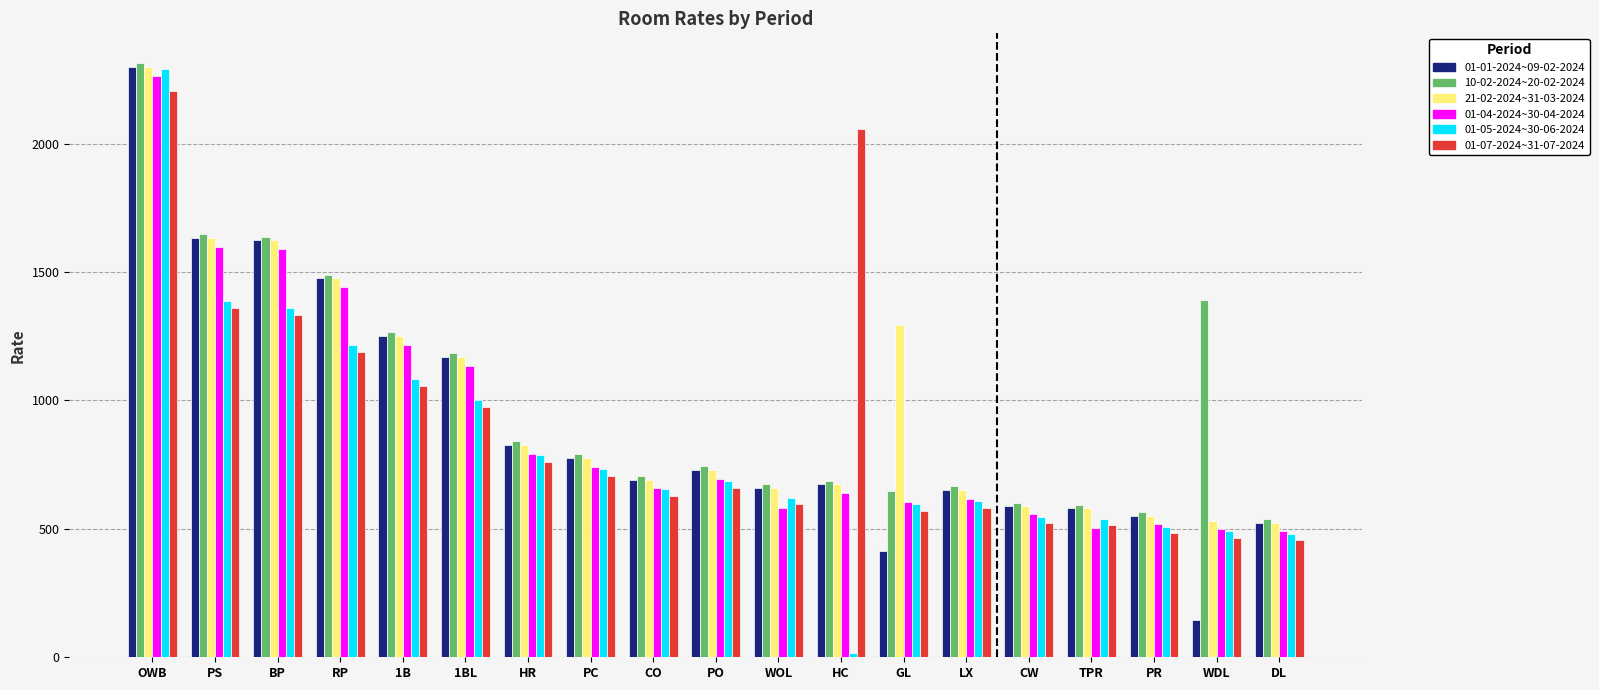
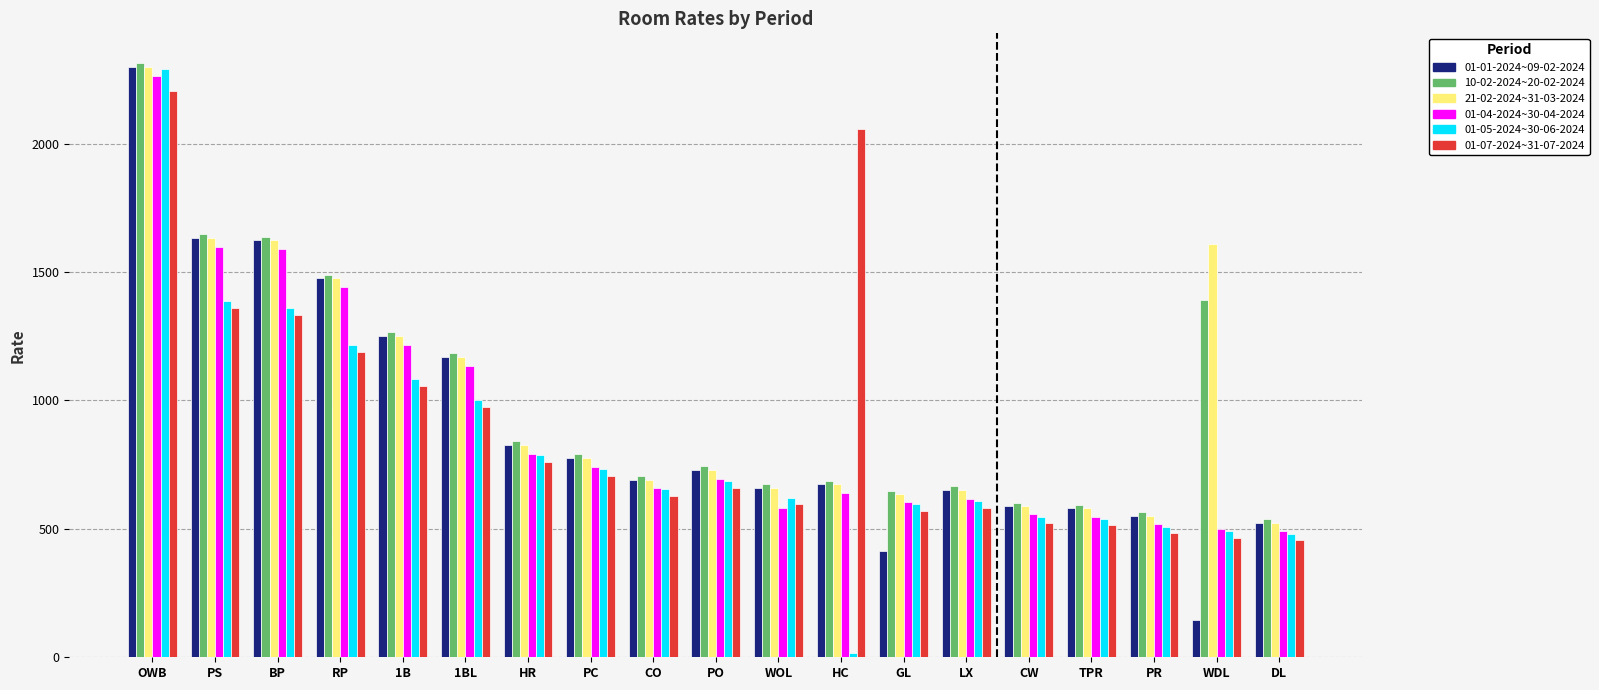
  {
    "01-01-2024~09-02-2024": {
      "OWB": 2300,
      "PS": 1630,
      "BP": 1620,
      "RP": 1480,
      "1B": 1250,
      "1BL": 1170,
      "HR": 830,
      "PC": 780,
      "CO": 690,
      "PO": 730,
      "WOL": 660,
      "HC": 670,
      "GL": 410,
      "LX": 650,
      "CW": 590,
      "TPR": 580,
      "PR": 550,
      "WDL": 150,
      "DL": 520
    },
    "10-02-2024~20-02-2024": {
      "OWB": 2310,
      "PS": 1650,
      "BP": 1640,
      "RP": 1490,
      "1B": 1270,
      "1BL": 1180,
      "HR": 840,
      "PC": 790,
      "CO": 710,
      "PO": 750,
      "WOL": 670,
      "HC": 690,
      "GL": 650,
      "LX": 670,
      "CW": 600,
      "TPR": 590,
      "PR": 570,
      "WDL": 1390,
      "DL": 540
    },
    "21-02-2024~31-03-2024": {
      "OWB": 2300,
      "PS": 1630,
      "BP": 1620,
      "RP": 1480,
      "1B": 1250,
      "1BL": 1170,
      "HR": 830,
      "PC": 780,
      "CO": 690,
      "PO": 730,
      "WOL": 660,
      "HC": 670,
-     "GL": 1290,
+     "GL": 640,
      "LX": 650,
      "CW": 590,
      "TPR": 580,
      "PR": 550,
-     "WDL": 530,
+     "WDL": 1610,
      "DL": 520
    },
    "01-04-2024~30-04-2024": {
      "OWB": 2270,
      "PS": 1600,
      "BP": 1590,
      "RP": 1440,
      "1B": 1220,
      "1BL": 1130,
      "HR": 790,
      "PC": 740,
      "CO": 660,
      "PO": 700,
      "WOL": 580,
      "HC": 640,
      "GL": 600,
      "LX": 620,
      "CW": 560,
-     "TPR": 510,
+     "TPR": 550,
      "PR": 520,
      "WDL": 500,
      "DL": 490
    },
    "01-05-2024~30-06-2024": {
      "OWB": 2290,
      "PS": 1390,
      "BP": 1360,
      "RP": 1220,
      "1B": 1080,
      "1BL": 1000,
      "HR": 790,
      "PC": 730,
      "CO": 650,
      "PO": 690,
      "WOL": 620,
      "HC": 20,
      "GL": 600,
      "LX": 610,
      "CW": 550,
      "TPR": 540,
      "PR": 510,
      "WDL": 490,
      "DL": 480
    },
    "01-07-2024~31-07-2024": {
      "OWB": 2210,
      "PS": 1360,
      "BP": 1330,
      "RP": 1190,
      "1B": 1060,
      "1BL": 980,
      "HR": 760,
      "PC": 710,
      "CO": 630,
      "PO": 660,
      "WOL": 600,
      "HC": 2060,
      "GL": 570,
      "LX": 580,
      "CW": 520,
      "TPR": 510,
      "PR": 490,
      "WDL": 470,
      "DL": 460
    }
  }
